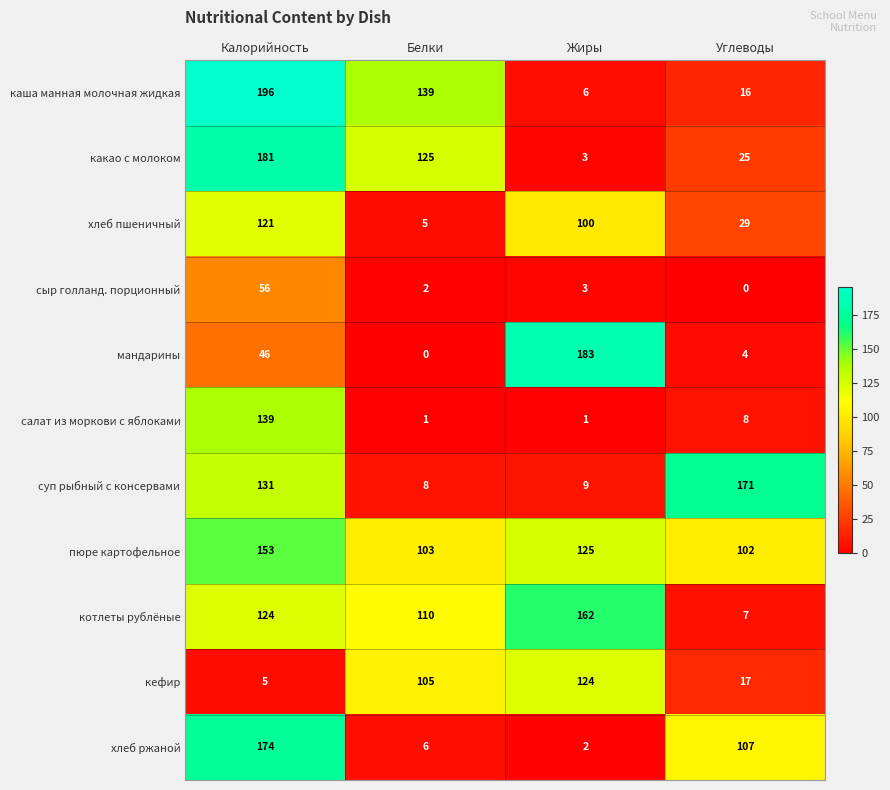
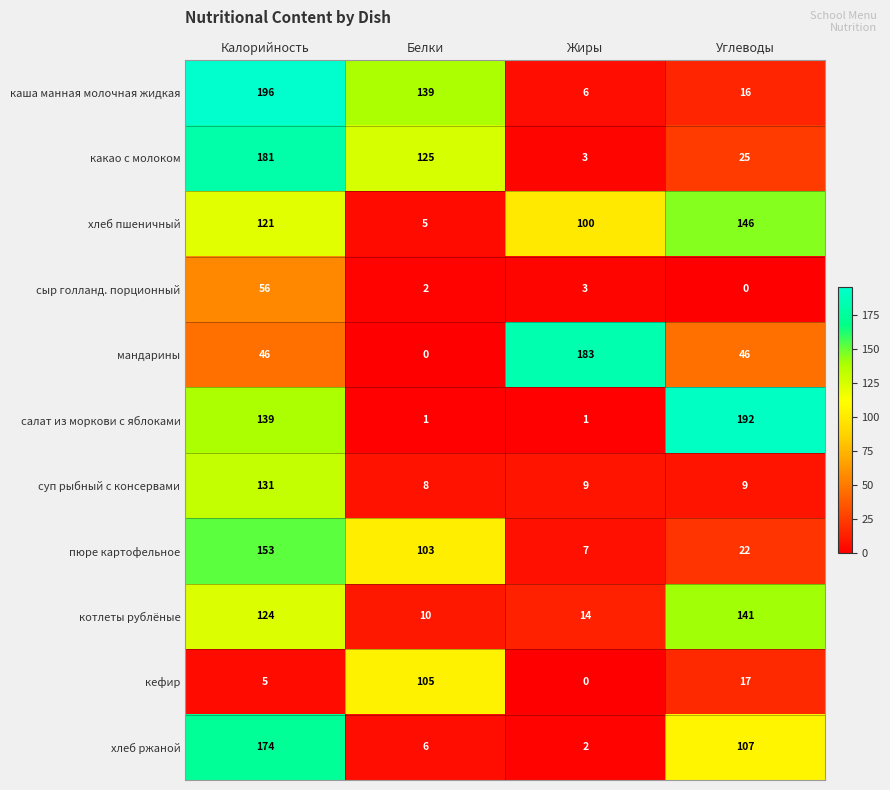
  {
    "каша манная молочная жидкая": {
      "Калорийность": 196,
      "Белки": 139,
      "Жиры": 6,
      "Углеводы": 16
    },
    "какао с молоком": {
      "Калорийность": 181,
      "Белки": 125,
      "Жиры": 3,
      "Углеводы": 25
    },
    "хлеб пшеничный": {
      "Калорийность": 121,
      "Белки": 5,
      "Жиры": 100,
-     "Углеводы": 29
+     "Углеводы": 146
    },
    "сыр голланд. порционный": {
      "Калорийность": 56,
      "Белки": 2,
      "Жиры": 3,
      "Углеводы": 0
    },
    "мандарины": {
      "Калорийность": 46,
      "Белки": 0,
      "Жиры": 183,
-     "Углеводы": 4
+     "Углеводы": 46
    },
    "салат из моркови с яблоками": {
      "Калорийность": 139,
      "Белки": 1,
      "Жиры": 1,
-     "Углеводы": 8
+     "Углеводы": 192
    },
    "суп рыбный с консервами": {
      "Калорийность": 131,
      "Белки": 8,
      "Жиры": 9,
-     "Углеводы": 171
+     "Углеводы": 9
    },
    "пюре картофельное": {
      "Калорийность": 153,
      "Белки": 103,
-     "Жиры": 125,
-     "Углеводы": 102
+     "Жиры": 7,
+     "Углеводы": 22
    },
    "котлеты рублёные": {
      "Калорийность": 124,
-     "Белки": 110,
-     "Жиры": 162,
-     "Углеводы": 7
+     "Белки": 10,
+     "Жиры": 14,
+     "Углеводы": 141
    },
    "кефир": {
      "Калорийность": 5,
      "Белки": 105,
-     "Жиры": 124,
+     "Жиры": 0,
      "Углеводы": 17
    },
    "хлеб ржаной": {
      "Калорийность": 174,
      "Белки": 6,
      "Жиры": 2,
      "Углеводы": 107
    }
  }
